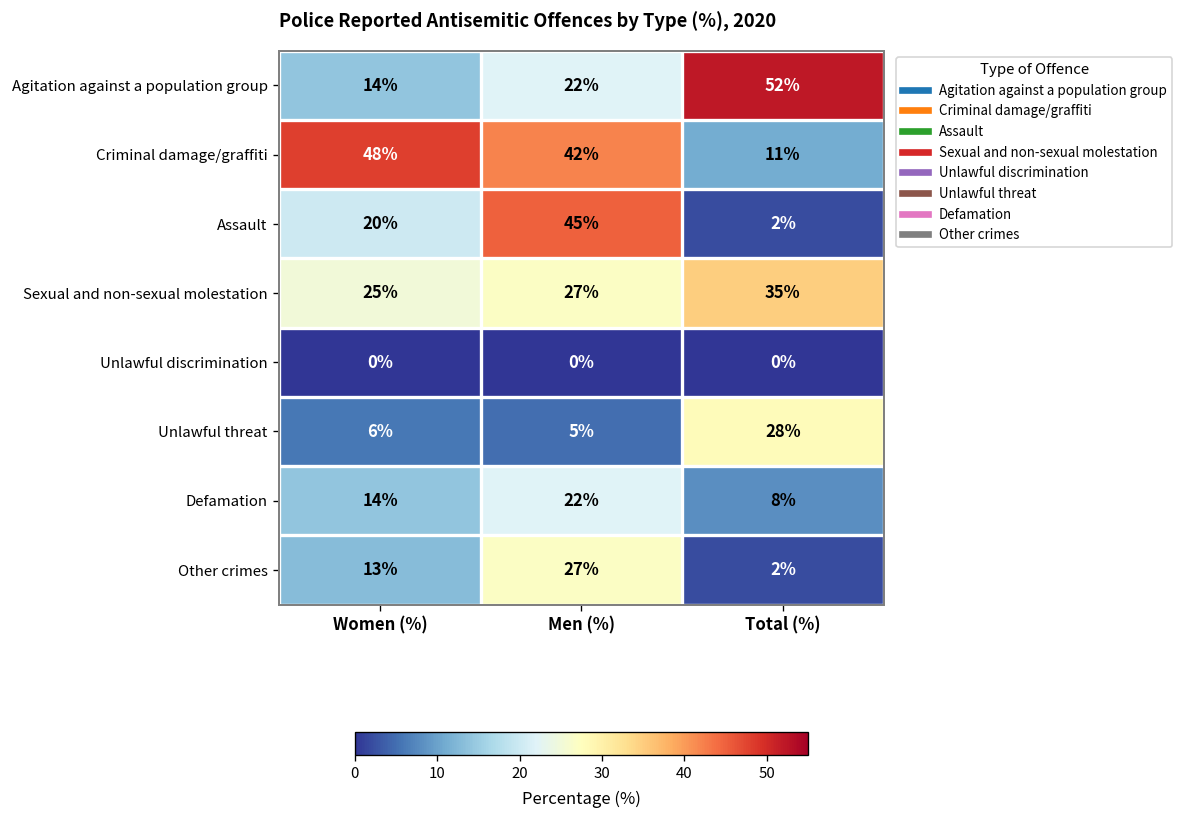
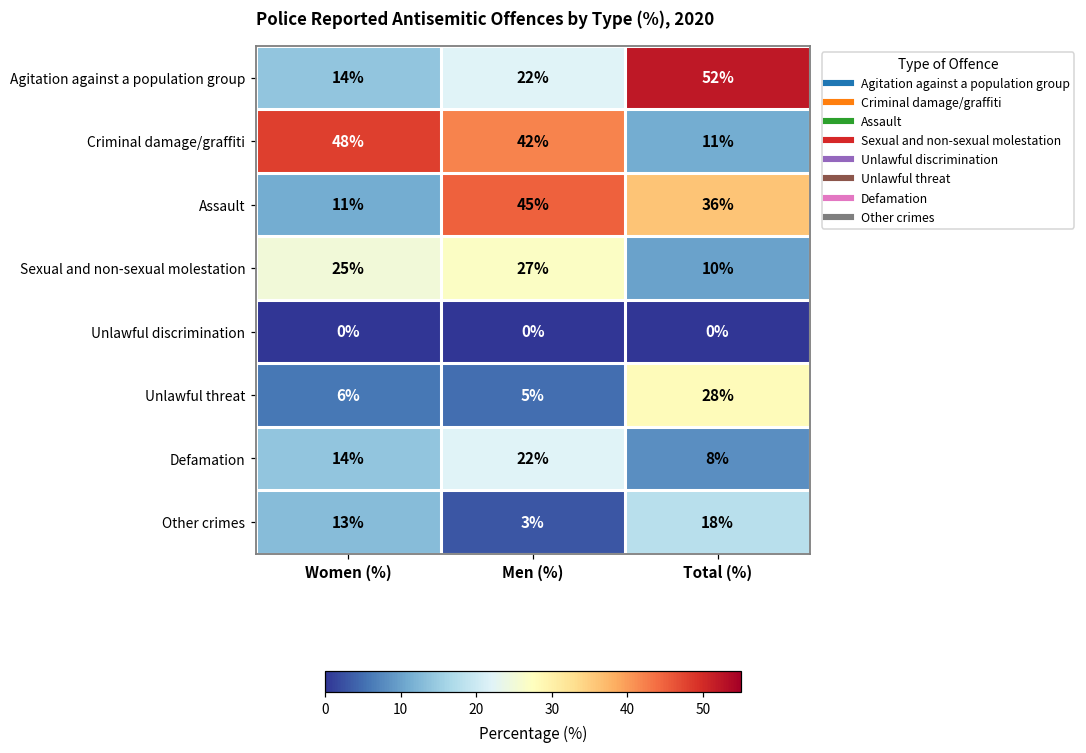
  {
    "Agitation against a population group": {
      "Women (%)": "14%",
      "Men (%)": "22%",
      "Total (%)": "52%"
    },
    "Criminal damage/graffiti": {
      "Women (%)": "48%",
      "Men (%)": "42%",
      "Total (%)": "11%"
    },
    "Assault": {
-     "Women (%)": "20%",
+     "Women (%)": "11%",
      "Men (%)": "45%",
-     "Total (%)": "2%"
+     "Total (%)": "36%"
    },
    "Sexual and non-sexual molestation": {
      "Women (%)": "25%",
      "Men (%)": "27%",
-     "Total (%)": "35%"
+     "Total (%)": "10%"
    },
    "Unlawful discrimination": {
      "Women (%)": "0%",
      "Men (%)": "0%",
      "Total (%)": "0%"
    },
    "Unlawful threat": {
      "Women (%)": "6%",
      "Men (%)": "5%",
      "Total (%)": "28%"
    },
    "Defamation": {
      "Women (%)": "14%",
      "Men (%)": "22%",
      "Total (%)": "8%"
    },
    "Other crimes": {
      "Women (%)": "13%",
-     "Men (%)": "27%",
-     "Total (%)": "2%"
+     "Men (%)": "3%",
+     "Total (%)": "18%"
    }
  }
